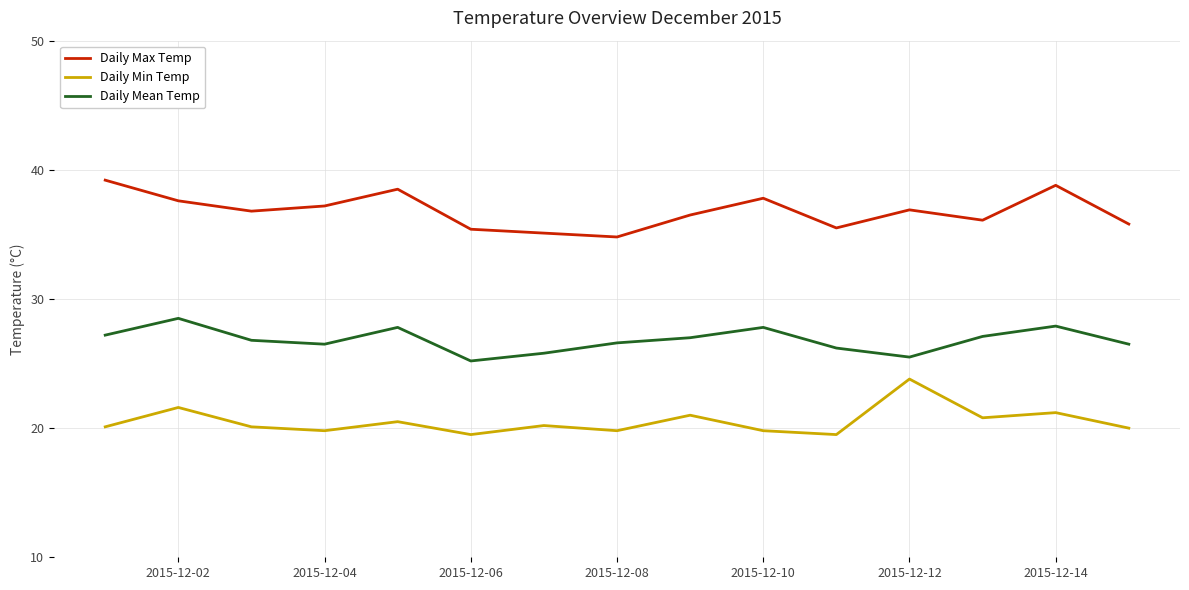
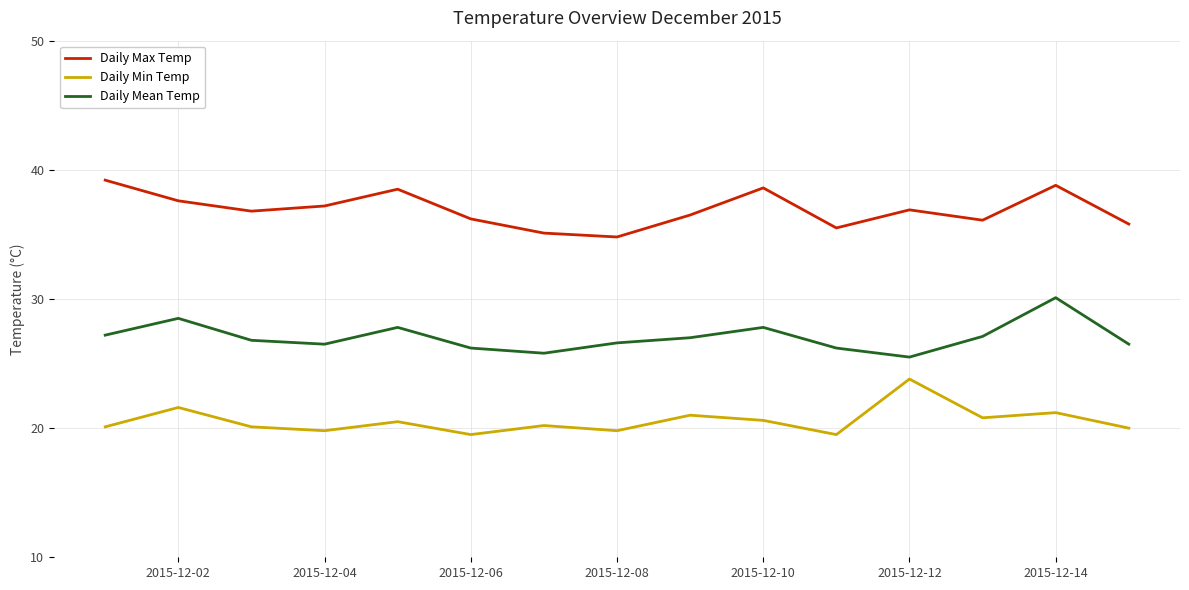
  {
    "Daily Max Temp": {
      "2015-12-02": 37.6,
      "2015-12-04": 37.2,
-     "2015-12-06": 35.4,
+     "2015-12-06": 36.2,
      "2015-12-08": 34.8,
-     "2015-12-10": 37.8,
+     "2015-12-10": 38.6,
      "2015-12-12": 36.9,
      "2015-12-14": 38.8
    },
    "Daily Min Temp": {
      "2015-12-02": 21.6,
      "2015-12-04": 19.8,
      "2015-12-06": 19.5,
      "2015-12-08": 19.8,
-     "2015-12-10": 19.8,
+     "2015-12-10": 20.6,
      "2015-12-12": 23.8,
      "2015-12-14": 21.2
    },
    "Daily Mean Temp": {
      "2015-12-02": 28.5,
      "2015-12-04": 26.5,
-     "2015-12-06": 25.2,
+     "2015-12-06": 26.2,
      "2015-12-08": 26.6,
      "2015-12-10": 27.8,
      "2015-12-12": 25.5,
-     "2015-12-14": 27.9
+     "2015-12-14": 30.1
    }
  }
